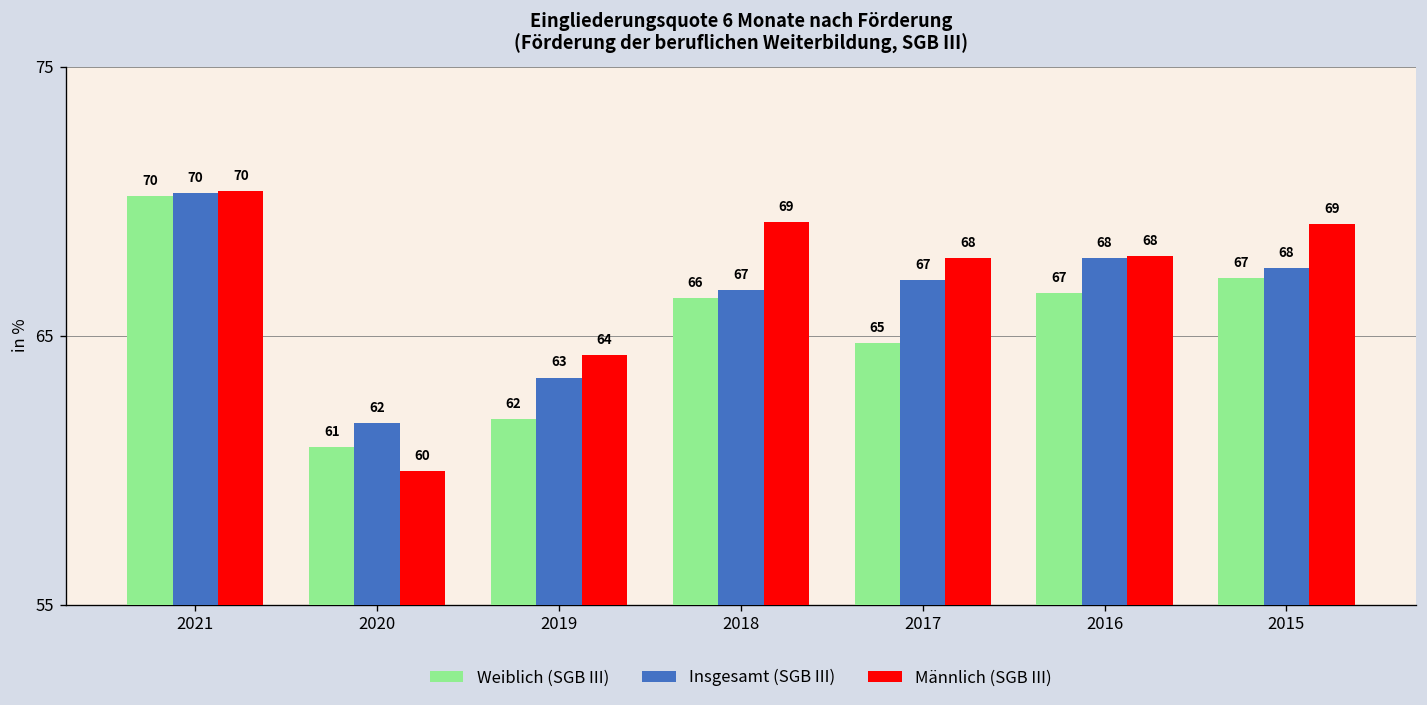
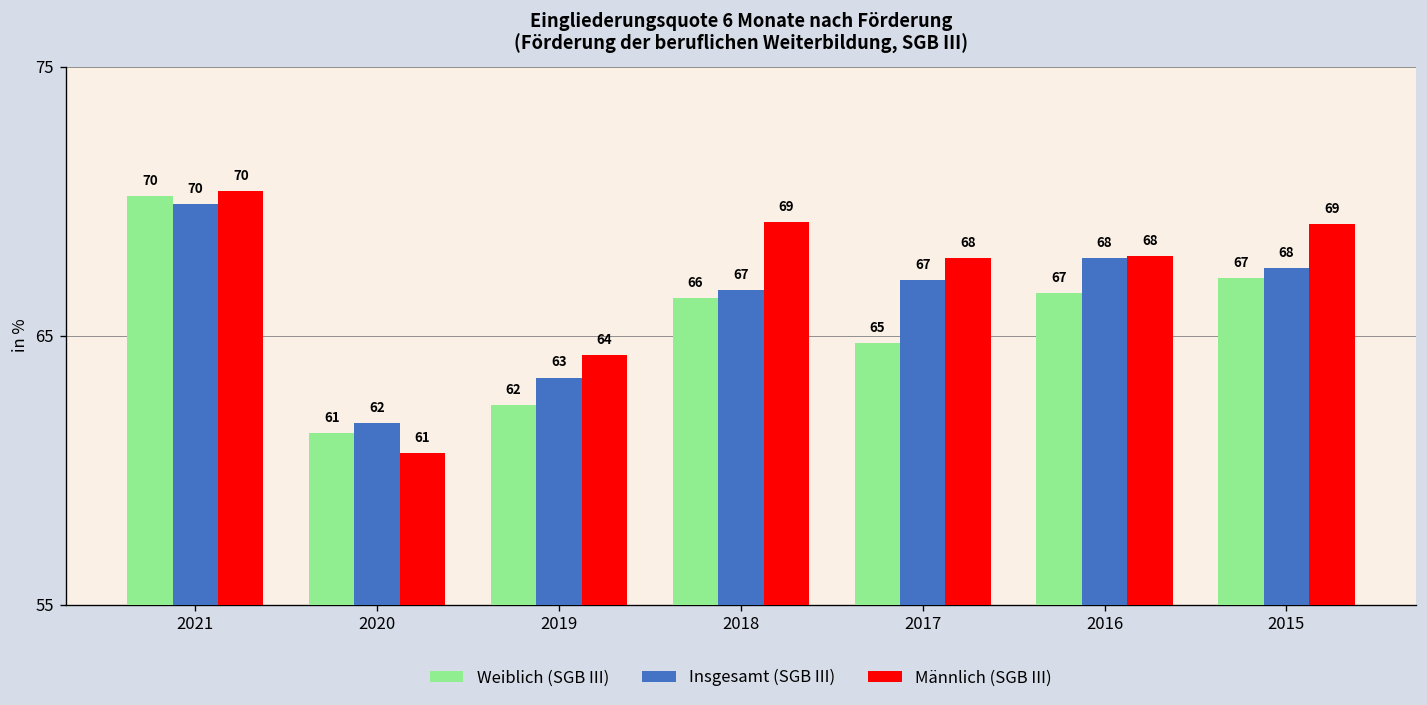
  {
    "Weiblich (SGB III)": {
-     "2020": 60.9,
-     "2019": 61.9
+     "2020": 61.4,
+     "2019": 62.4
    },
    "Insgesamt (SGB III)": {
-     "2021": 70.3
+     "2021": 69.9
    },
    "Männlich (SGB III)": {
      "2021": 70,
-     "2020": 60,
+     "2020": 61,
      "2019": 64,
      "2018": 69,
      "2017": 68,
      "2016": 68,
      "2015": 69
    }
  }
